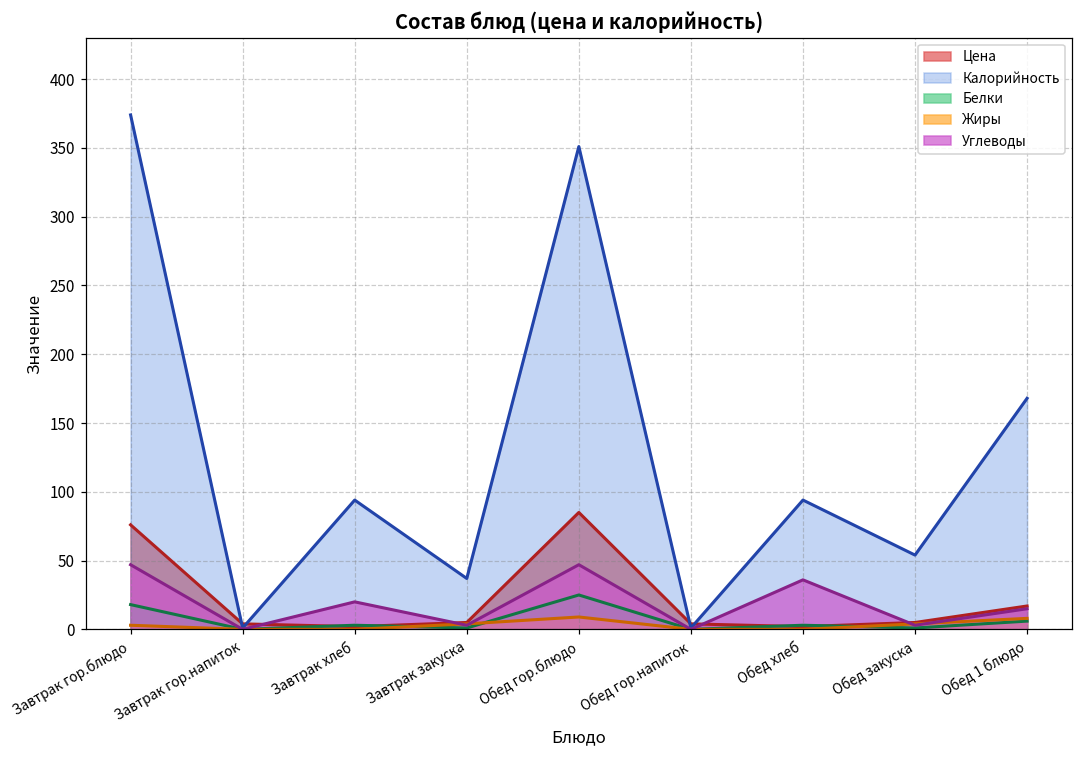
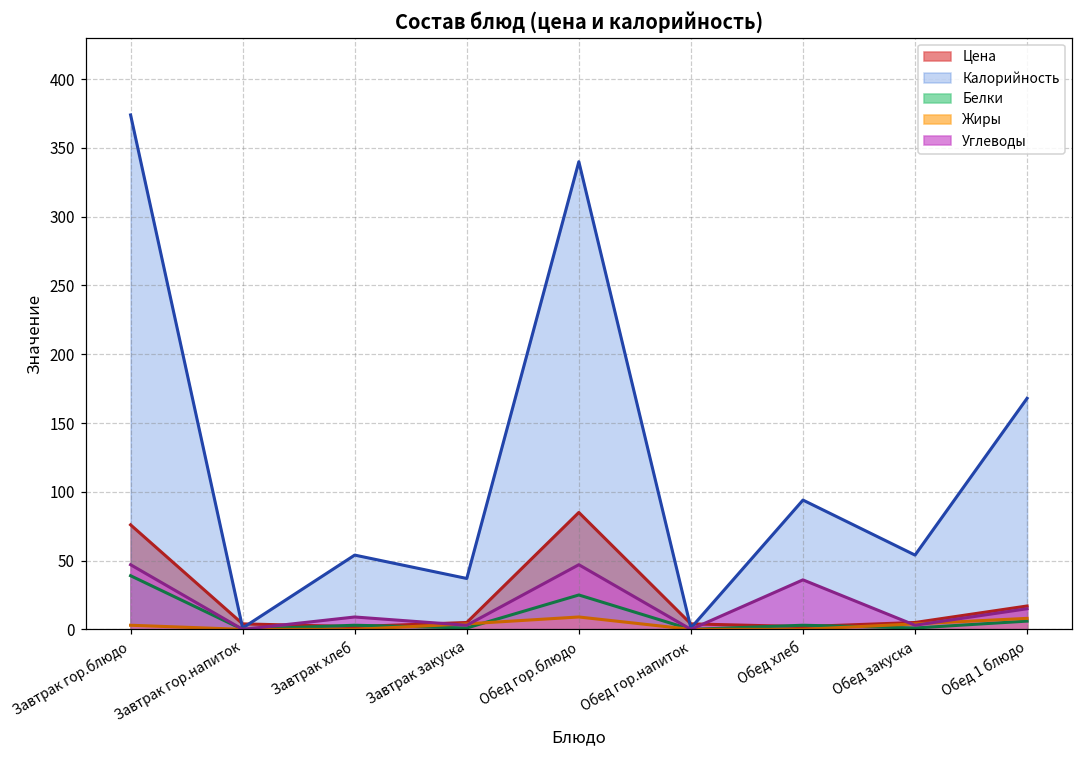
  {
    "Цена": {
      "Завтрак гор.блюдо": 76,
      "Завтрак гор.напиток": 4,
      "Обед гор.блюдо": 85,
      "Обед гор.напиток": 4
    },
    "Калорийность": {
      "Завтрак гор.блюдо": 374,
-     "Завтрак хлеб": 94,
+     "Завтрак хлеб": 54,
      "Завтрак закуска": 37,
-     "Обед гор.блюдо": 351,
+     "Обед гор.блюдо": 340,
      "Обед хлеб": 94,
      "Обед закуска": 54,
      "Обед 1 блюдо": 168
    },
    "Белки": {
-     "Завтрак гор.блюдо": 18,
+     "Завтрак гор.блюдо": 39,
      "Обед гор.блюдо": 25
    },
    "Жиры": {
      "Завтрак гор.блюдо": 3,
      "Обед гор.блюдо": 9
    },
    "Углеводы": {
      "Завтрак гор.блюдо": 47,
-     "Завтрак хлеб": 20,
+     "Завтрак хлеб": 9,
      "Обед гор.блюдо": 47,
      "Обед хлеб": 36
    }
  }
